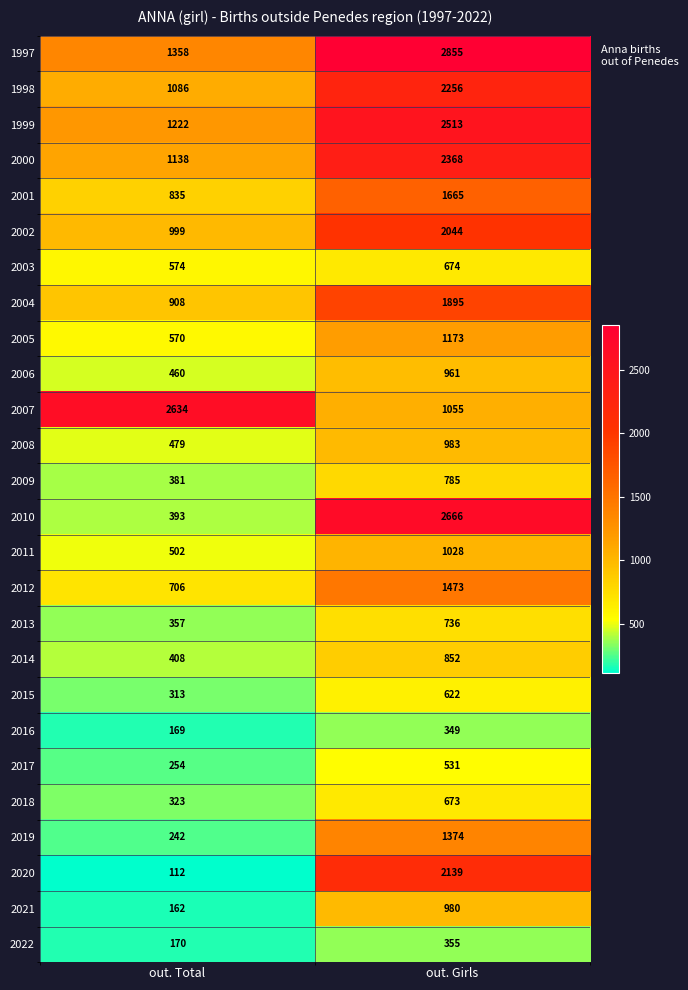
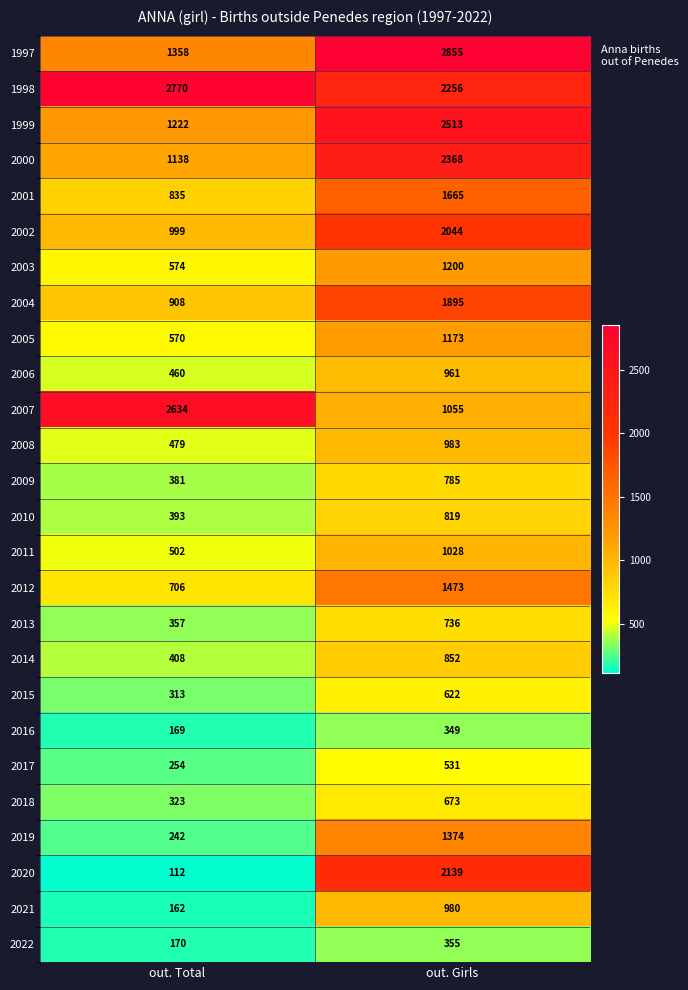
  {
    "1997": {
      "out. Total": 1358,
      "out. Girls": 2855
    },
    "1998": {
-     "out. Total": 1086,
+     "out. Total": 2770,
      "out. Girls": 2256
    },
    "1999": {
      "out. Total": 1222,
      "out. Girls": 2513
    },
    "2000": {
      "out. Total": 1138,
      "out. Girls": 2368
    },
    "2001": {
      "out. Total": 835,
      "out. Girls": 1665
    },
    "2002": {
      "out. Total": 999,
      "out. Girls": 2044
    },
    "2003": {
      "out. Total": 574,
-     "out. Girls": 674
+     "out. Girls": 1200
    },
    "2004": {
      "out. Total": 908,
      "out. Girls": 1895
    },
    "2005": {
      "out. Total": 570,
      "out. Girls": 1173
    },
    "2006": {
      "out. Total": 460,
      "out. Girls": 961
    },
    "2007": {
      "out. Total": 2634,
      "out. Girls": 1055
    },
    "2008": {
      "out. Total": 479,
      "out. Girls": 983
    },
    "2009": {
      "out. Total": 381,
      "out. Girls": 785
    },
    "2010": {
      "out. Total": 393,
-     "out. Girls": 2666
+     "out. Girls": 819
    },
    "2011": {
      "out. Total": 502,
      "out. Girls": 1028
    },
    "2012": {
      "out. Total": 706,
      "out. Girls": 1473
    },
    "2013": {
      "out. Total": 357,
      "out. Girls": 736
    },
    "2014": {
      "out. Total": 408,
      "out. Girls": 852
    },
    "2015": {
      "out. Total": 313,
      "out. Girls": 622
    },
    "2016": {
      "out. Total": 169,
      "out. Girls": 349
    },
    "2017": {
      "out. Total": 254,
      "out. Girls": 531
    },
    "2018": {
      "out. Total": 323,
      "out. Girls": 673
    },
    "2019": {
      "out. Total": 242,
      "out. Girls": 1374
    },
    "2020": {
      "out. Total": 112,
      "out. Girls": 2139
    },
    "2021": {
      "out. Total": 162,
      "out. Girls": 980
    },
    "2022": {
      "out. Total": 170,
      "out. Girls": 355
    }
  }
